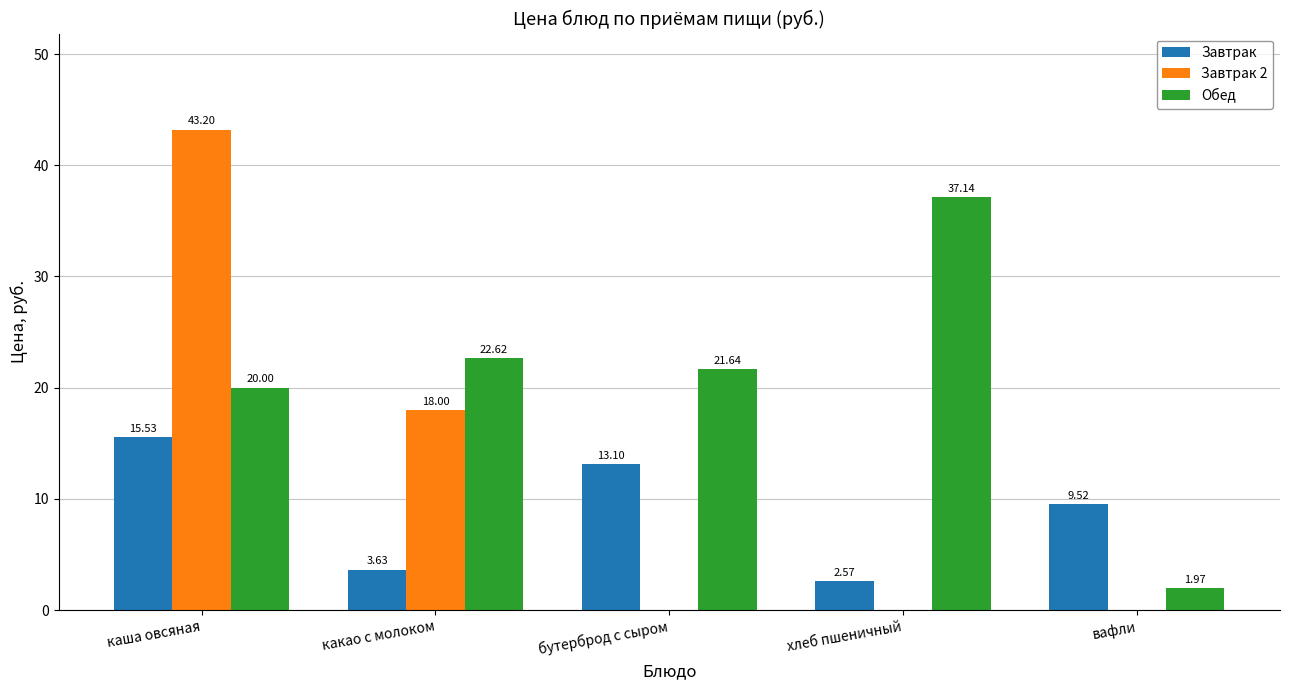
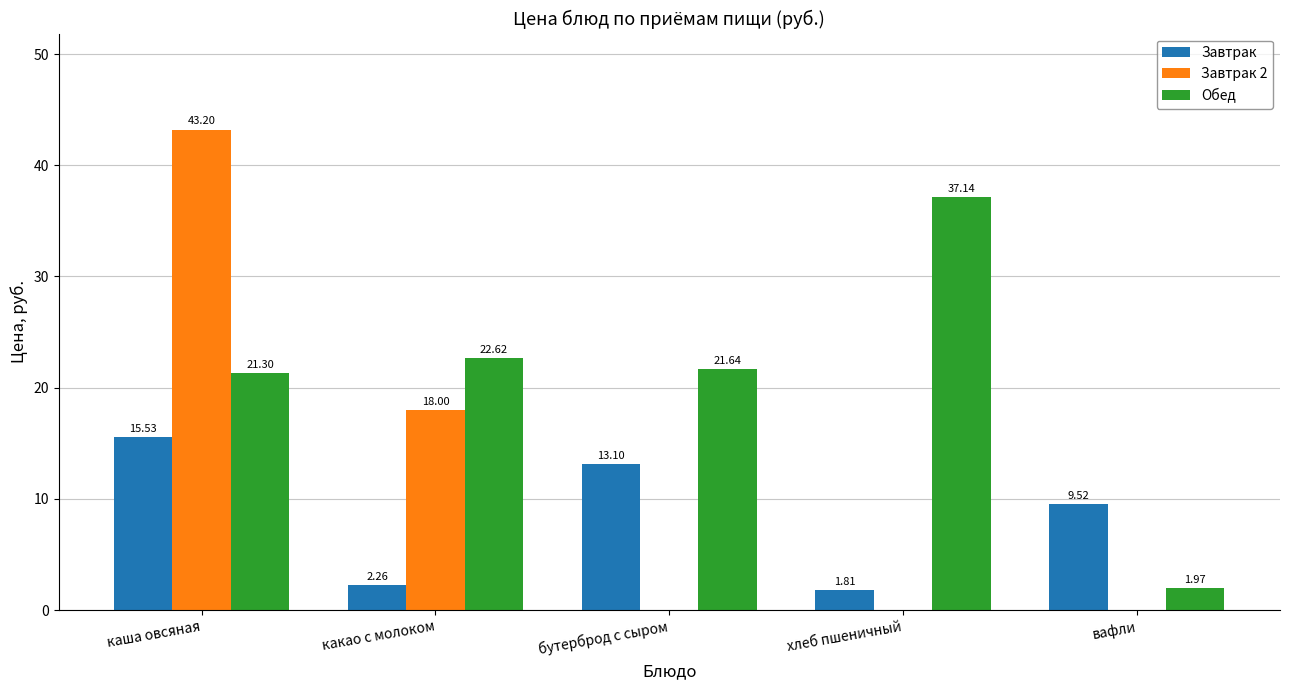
  {
    "Завтрак": {
      "каша овсяная": 15.53,
-     "какао с молоком": 3.63,
+     "какао с молоком": 2.26,
      "бутерброд с сыром": 13.10,
-     "хлеб пшеничный": 2.57,
+     "хлеб пшеничный": 1.81,
      "вафли": 9.52
    },
    "Завтрак 2": {
      "каша овсяная": 43.20,
      "какао с молоком": 18.00
    },
    "Обед": {
-     "каша овсяная": 20.00,
+     "каша овсяная": 21.30,
      "какао с молоком": 22.62,
      "бутерброд с сыром": 21.64,
      "хлеб пшеничный": 37.14,
      "вафли": 1.97
    }
  }
